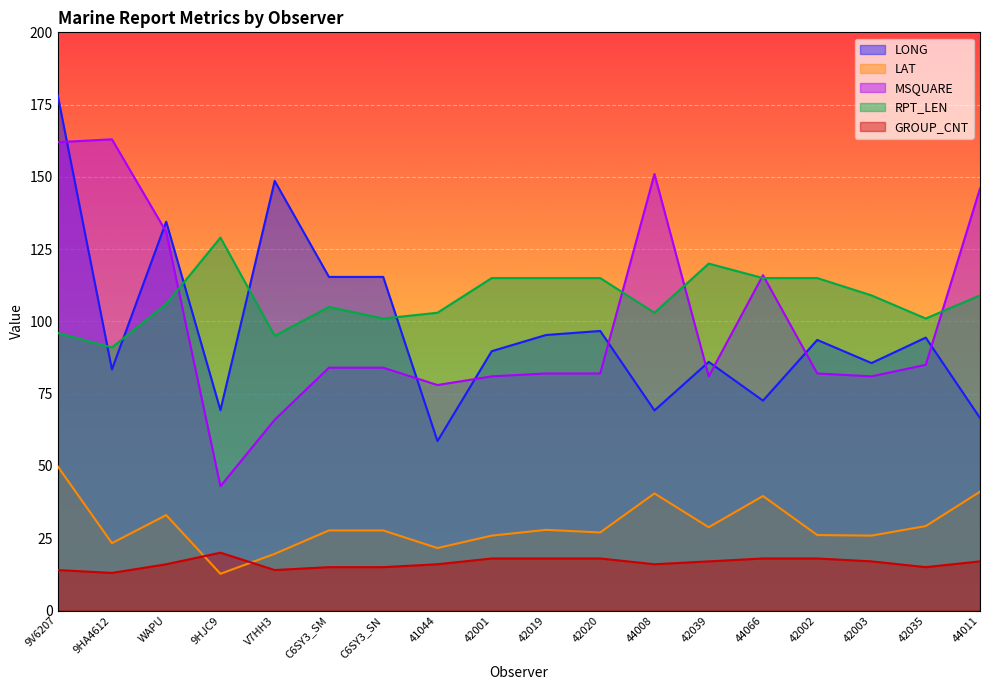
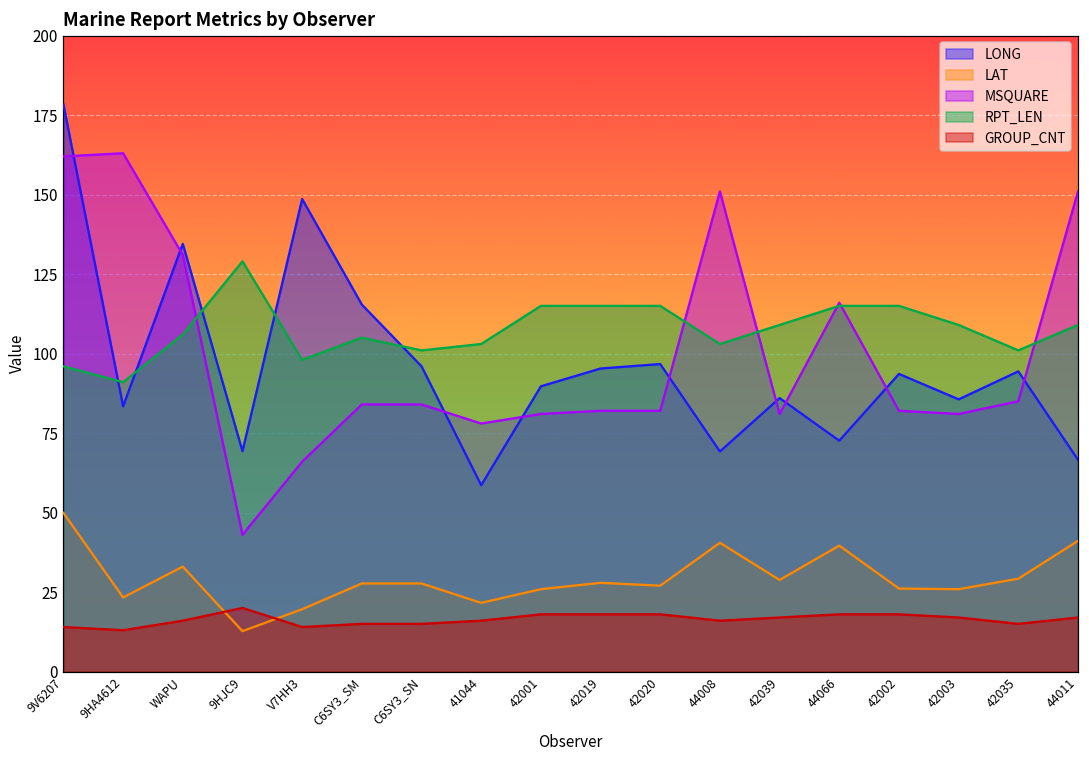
  {
    "LONG": {
      "9V6207": 178,
      "9HA4612": 83,
      "WAPU": 135,
      "9HJC9": 69,
      "V7HH3": 149,
      "C6SY3_SM": 115,
-     "C6SY3_SN": 115,
+     "C6SY3_SN": 96,
      "41044": 59,
      "42001": 90,
      "42019": 95,
      "42020": 97,
      "44008": 69,
      "42039": 86,
      "44066": 73,
      "42002": 94,
      "42003": 86,
      "42035": 94,
      "44011": 67
    },
    "LAT": {
      "9V6207": 50,
      "9HA4612": 23,
      "WAPU": 33,
      "9HJC9": 13,
      "V7HH3": 20,
      "C6SY3_SM": 28,
      "C6SY3_SN": 28,
      "41044": 22,
      "42001": 26,
      "42019": 28,
      "42020": 27,
      "44008": 41,
      "42039": 29,
      "44066": 40,
      "42002": 26,
      "42003": 26,
      "42035": 29,
      "44011": 41
    },
    "MSQUARE": {
      "9V6207": 162,
      "9HA4612": 163,
      "WAPU": 131,
      "9HJC9": 43,
      "V7HH3": 66,
      "C6SY3_SM": 84,
      "C6SY3_SN": 84,
      "41044": 78,
      "42001": 81,
      "42019": 82,
      "42020": 82,
      "44008": 151,
      "42039": 81,
      "44066": 116,
      "42002": 82,
      "42003": 81,
      "42035": 85,
-     "44011": 146
+     "44011": 151
    },
    "RPT_LEN": {
      "9V6207": 96,
      "9HA4612": 91,
      "WAPU": 106,
      "9HJC9": 129,
-     "V7HH3": 95,
+     "V7HH3": 98,
      "C6SY3_SM": 105,
      "C6SY3_SN": 101,
      "41044": 103,
      "42001": 115,
      "42019": 115,
      "42020": 115,
      "44008": 103,
-     "42039": 120,
+     "42039": 109,
      "44066": 115,
      "42002": 115,
      "42003": 109,
      "42035": 101,
      "44011": 109
    },
    "GROUP_CNT": {
      "9V6207": 14,
      "9HA4612": 13,
      "WAPU": 16,
      "9HJC9": 20,
      "V7HH3": 14,
      "C6SY3_SM": 15,
      "C6SY3_SN": 15,
      "41044": 16,
      "42001": 18,
      "42019": 18,
      "42020": 18,
      "44008": 16,
      "42039": 17,
      "44066": 18,
      "42002": 18,
      "42003": 17,
      "42035": 15,
      "44011": 17
    }
  }
